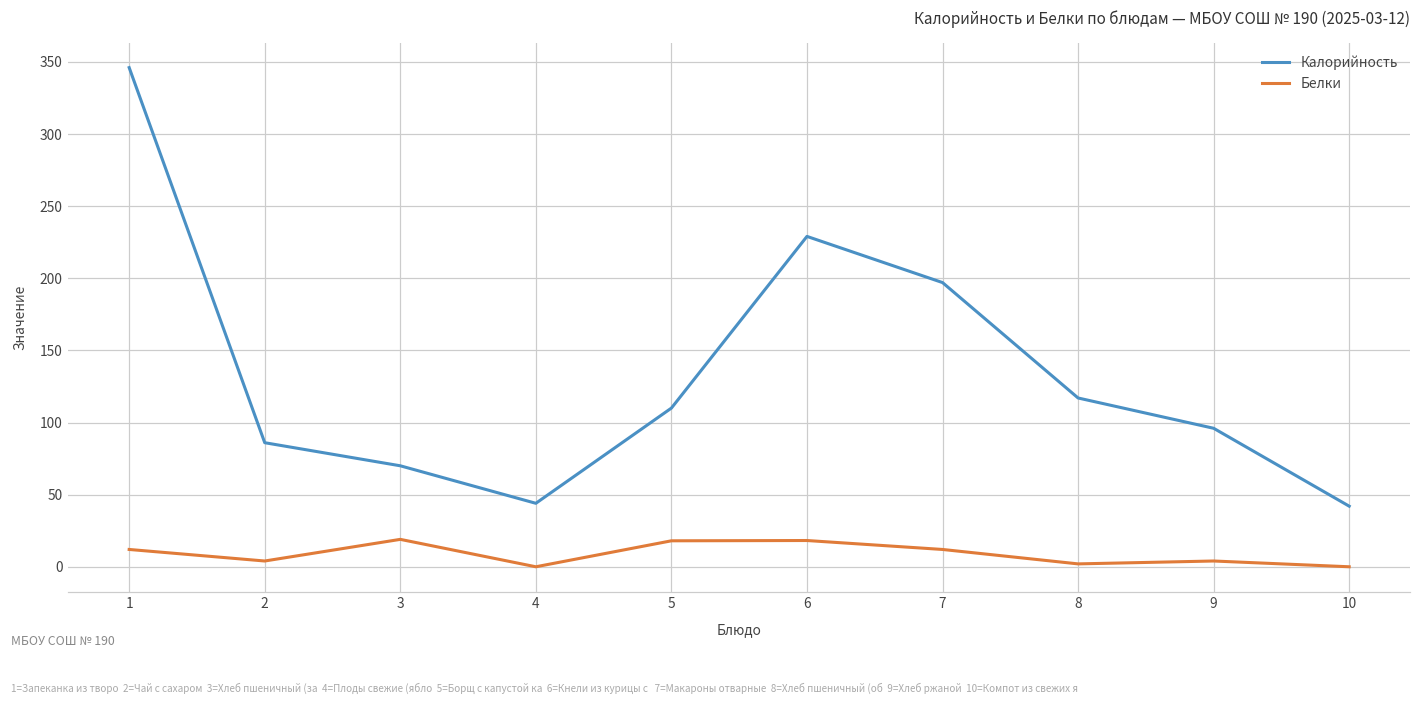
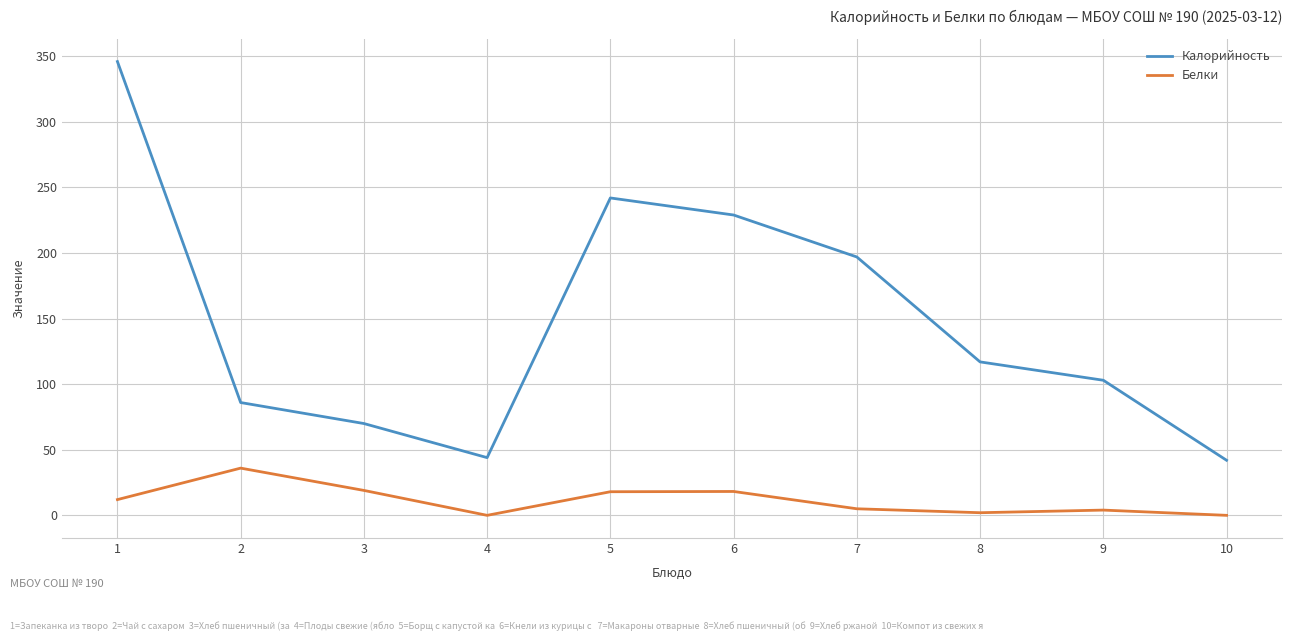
  {
    "Калорийность": {
      "1": 346,
      "2": 86,
      "3": 70,
      "4": 44,
-     "5": 110,
+     "5": 242,
      "6": 229,
      "7": 197,
      "8": 117,
-     "9": 96,
+     "9": 103,
      "10": 42
    },
    "Белки": {
      "1": 12,
-     "2": 4,
+     "2": 36,
      "3": 19,
      "4": 0,
      "5": 18,
      "6": 18,
-     "7": 12,
+     "7": 5,
      "8": 2,
      "9": 4,
      "10": 0
    }
  }
